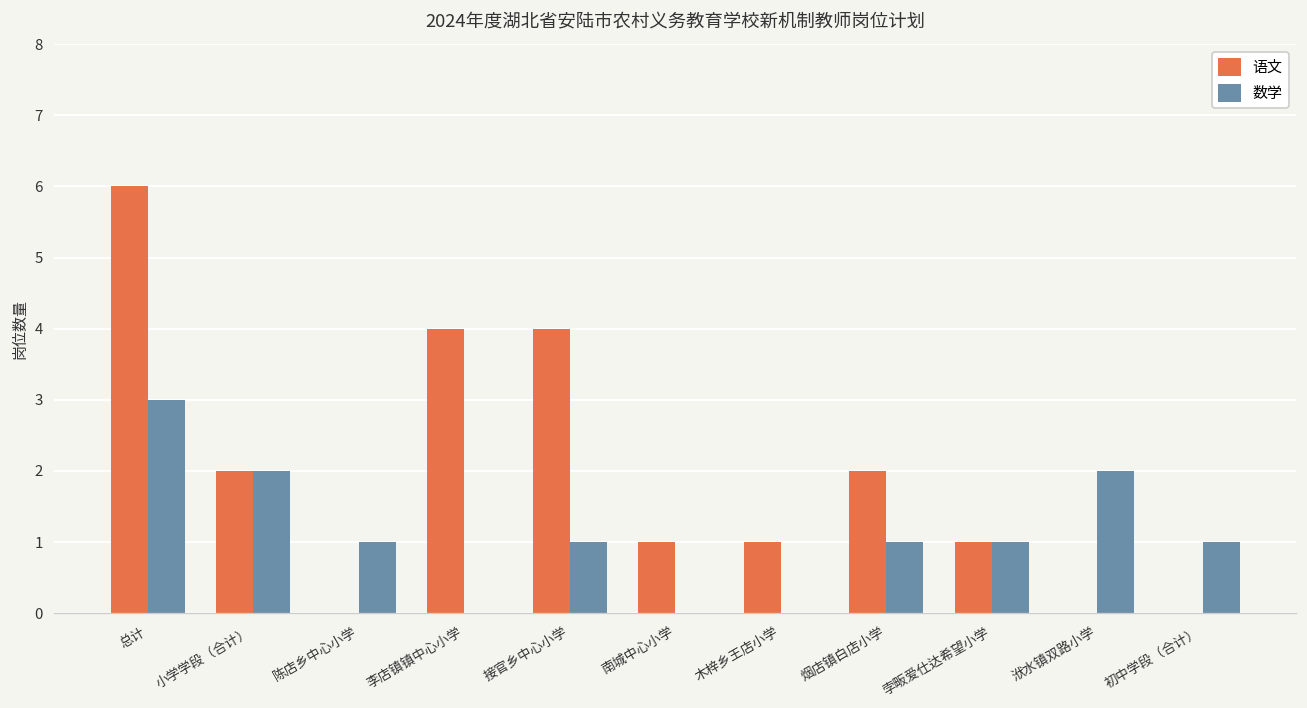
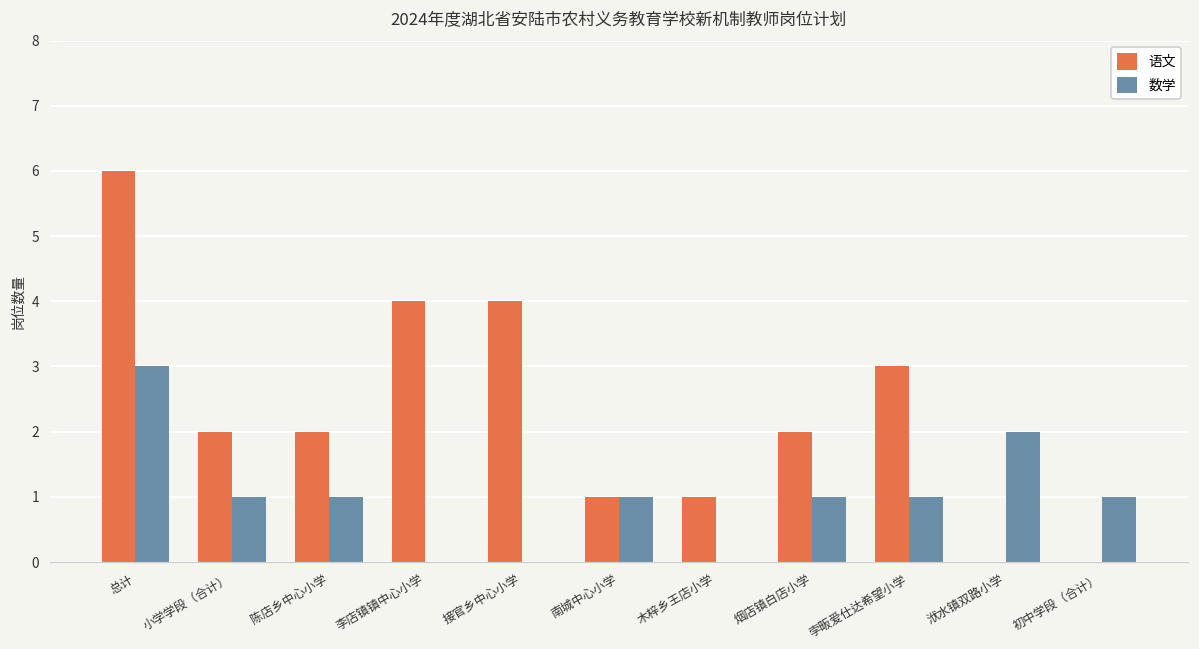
  {
    "语文": {
      "总计": 6,
      "小学学段（合计）": 2,
-     "陈店乡中心小学": 0,
+     "陈店乡中心小学": 2,
      "李店镇镇中心小学": 4,
      "接官乡中心小学": 4,
      "南城中心小学": 1,
      "木梓乡王店小学": 1,
      "烟店镇白店小学": 2,
-     "孛畈爱仕达希望小学": 1,
+     "孛畈爱仕达希望小学": 3,
      "洑水镇双路小学": 0,
      "初中学段（合计）": 0
    },
    "数学": {
      "总计": 3,
-     "小学学段（合计）": 2,
+     "小学学段（合计）": 1,
      "陈店乡中心小学": 1,
      "李店镇镇中心小学": 0,
-     "接官乡中心小学": 1,
-     "南城中心小学": 0,
+     "接官乡中心小学": 0,
+     "南城中心小学": 1,
      "木梓乡王店小学": 0,
      "烟店镇白店小学": 1,
      "孛畈爱仕达希望小学": 1,
      "洑水镇双路小学": 2,
      "初中学段（合计）": 1
    }
  }
